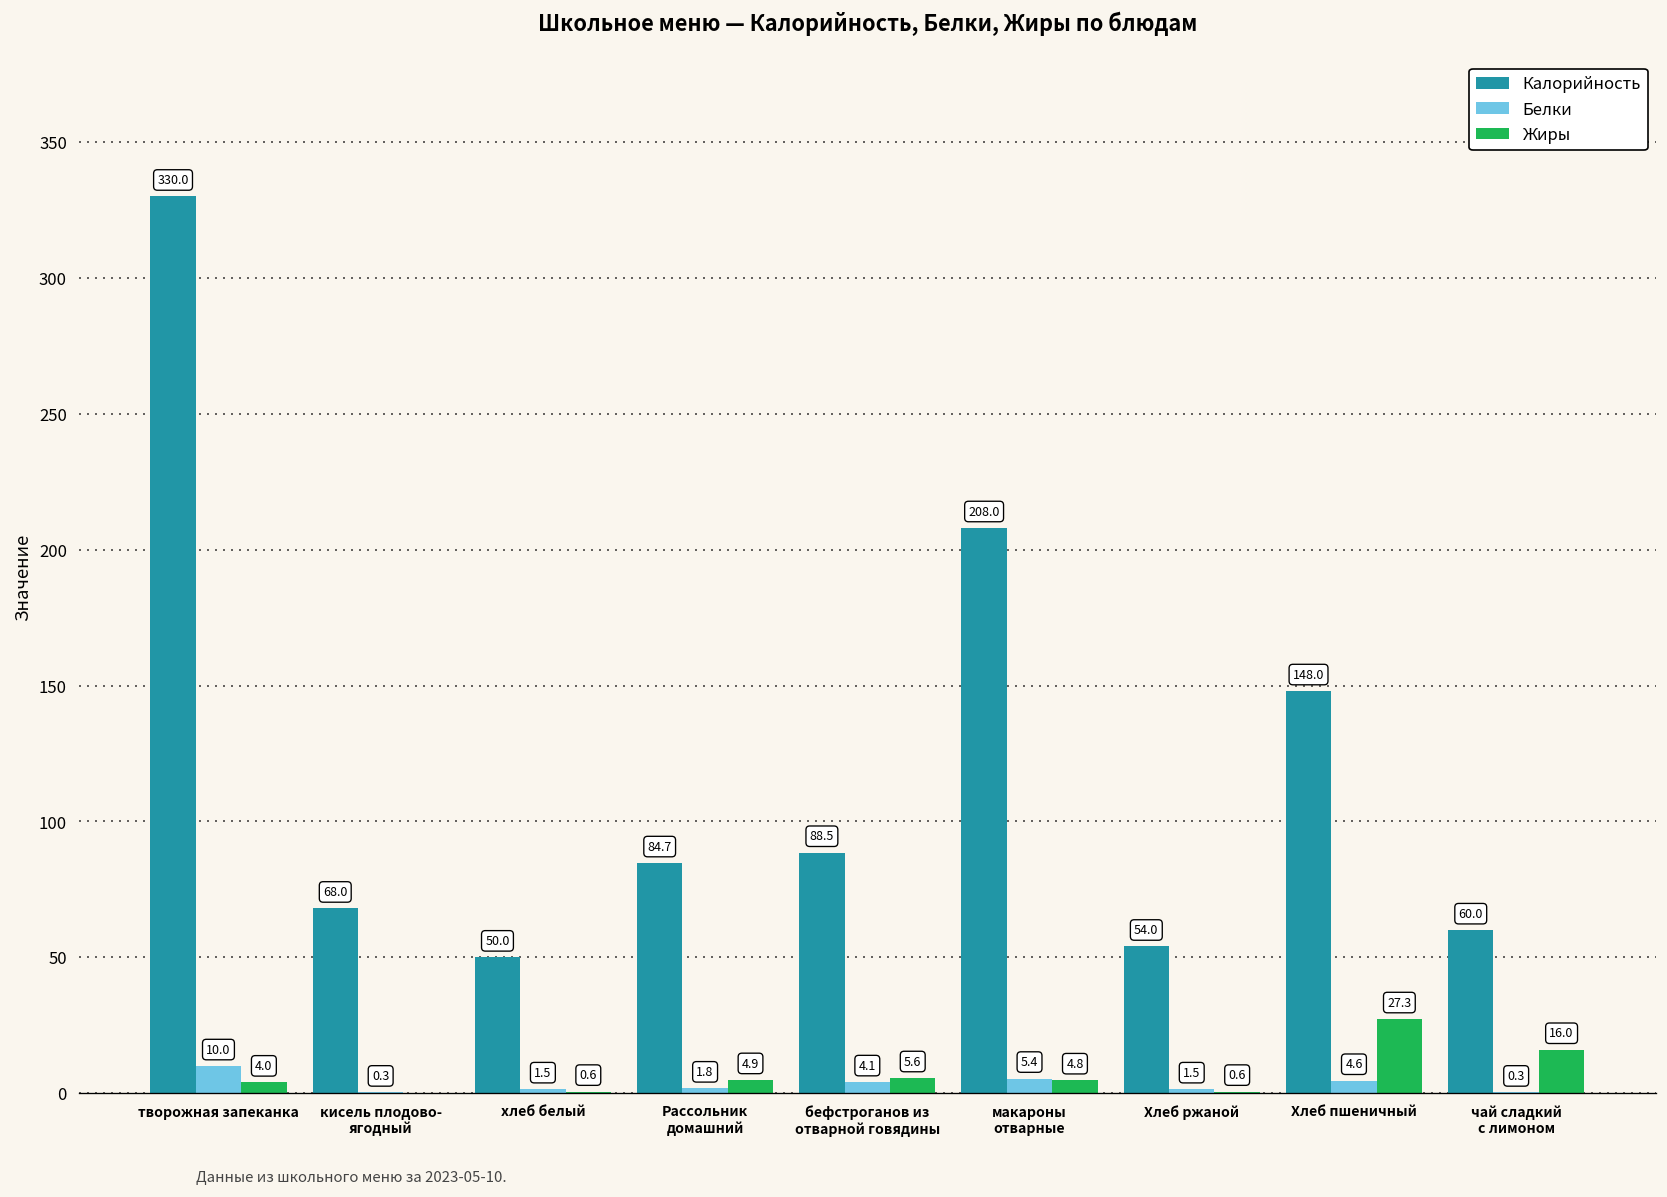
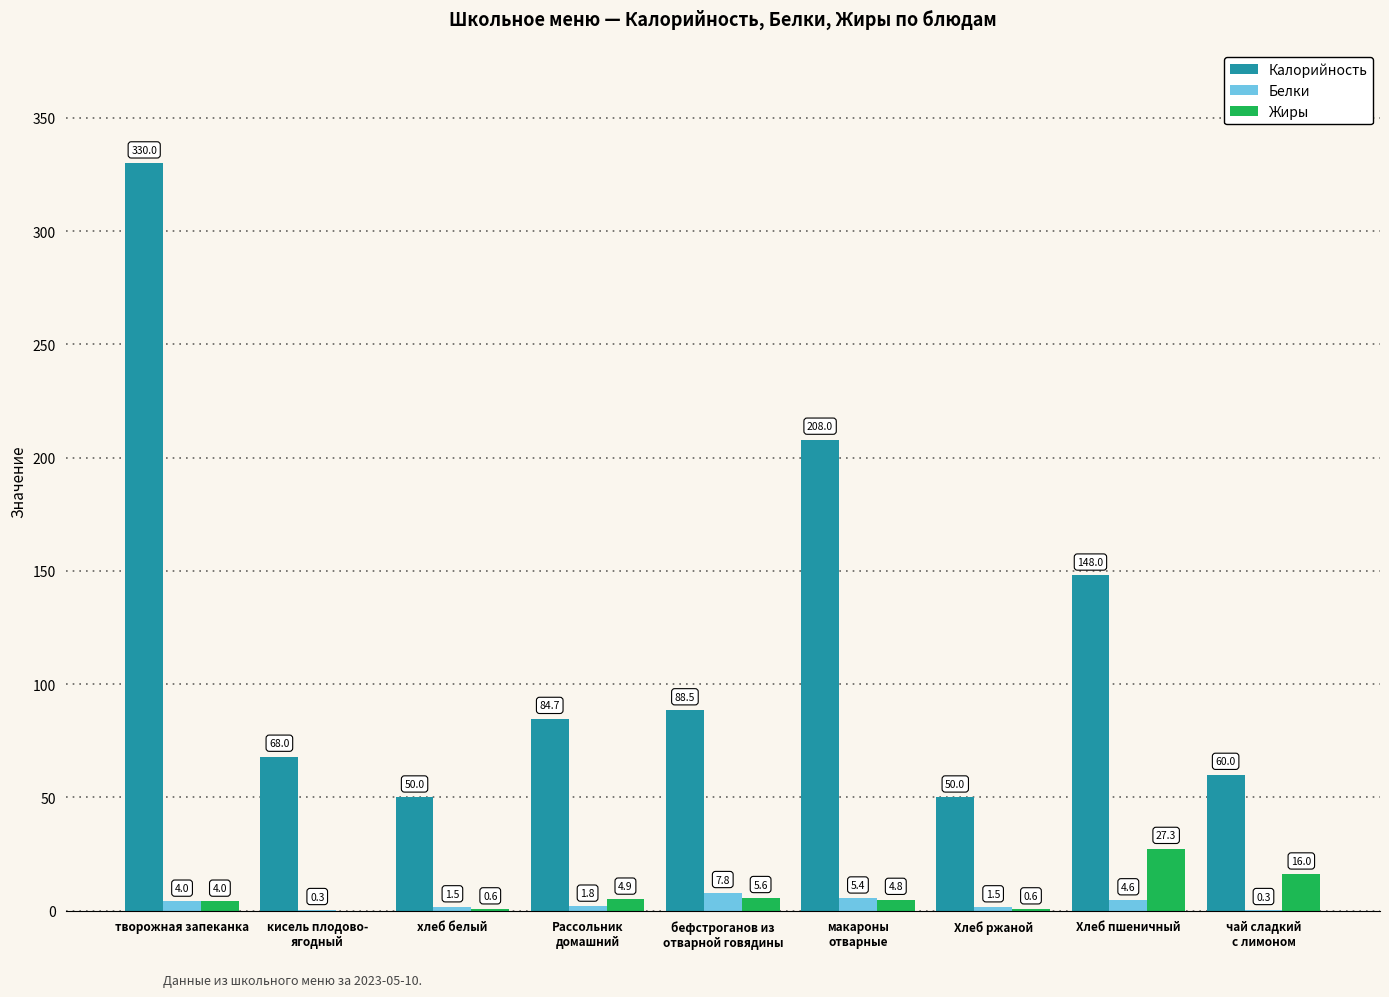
  {
    "Калорийность": {
-     "Хлеб ржаной": 54.0
+     "Хлеб ржаной": 50.0
    },
    "Белки": {
-     "творожная запеканка": 10.0,
-     "бефстроганов из отварной говядины": 4.1
+     "творожная запеканка": 4.0,
+     "бефстроганов из отварной говядины": 7.8
    },
    "Жиры": {
      "кисель плодово- ягодный": 0
    }
  }
